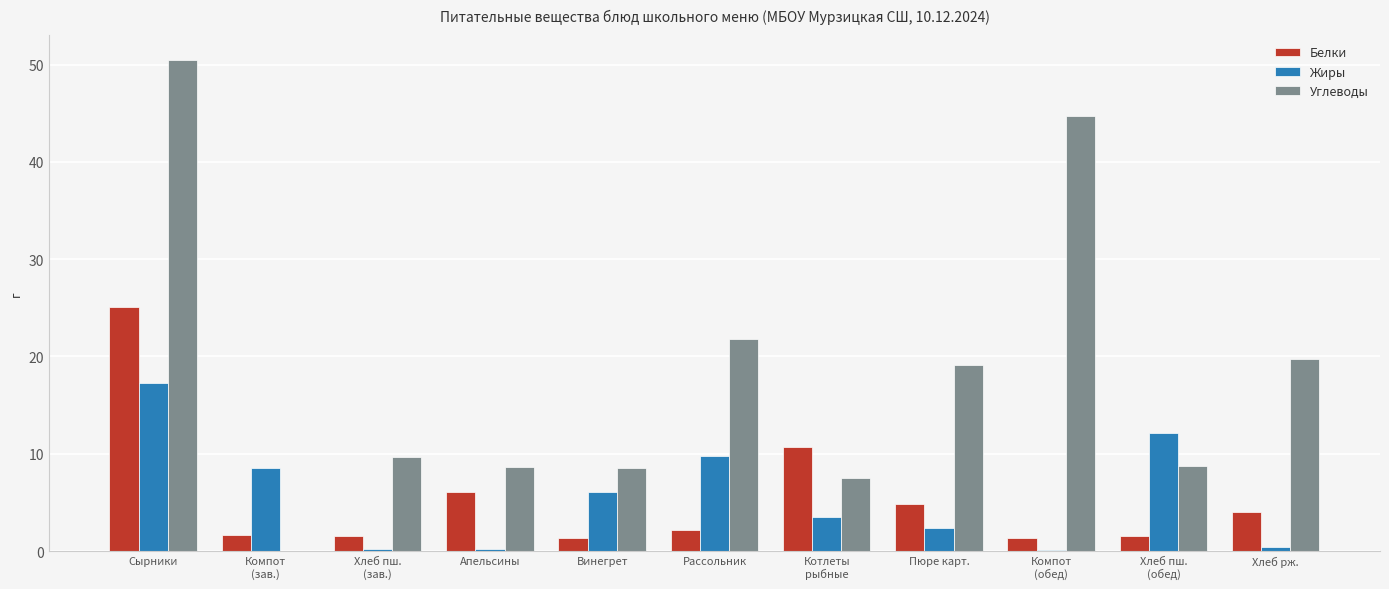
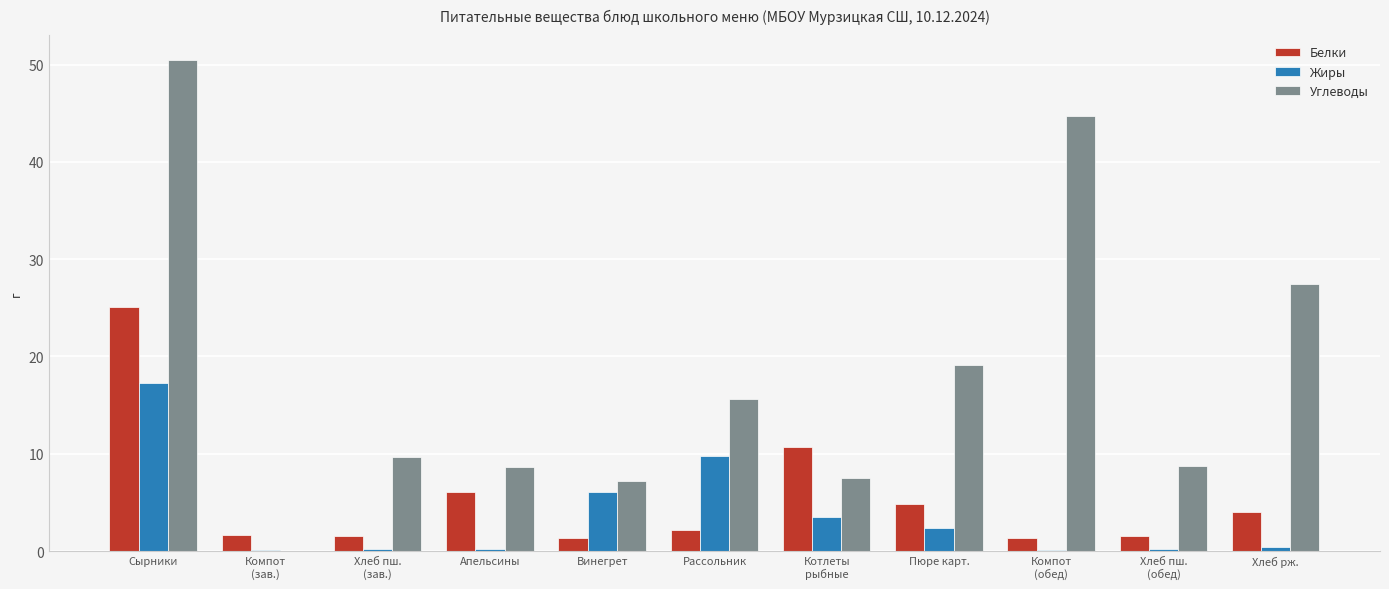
  {
    "Белки": {
      "Сырники": 25,
      "Компот (зав.)": 2,
      "Хлеб пш. (зав.)": 2,
      "Апельсины": 6,
      "Винегрет": 1,
      "Рассольник": 2,
      "Котлеты рыбные": 11,
      "Пюре карт.": 5,
      "Компот (обед)": 1,
      "Хлеб пш. (обед)": 2,
      "Хлеб рж.": 4
    },
    "Жиры": {
      "Сырники": 17,
-     "Компот (зав.)": 9,
+     "Компот (зав.)": 0,
      "Винегрет": 6,
      "Рассольник": 10,
      "Котлеты рыбные": 4,
      "Пюре карт.": 2,
-     "Хлеб пш. (обед)": 12,
+     "Хлеб пш. (обед)": 0,
      "Хлеб рж.": 0
    },
    "Углеводы": {
      "Сырники": 51,
      "Компот (зав.)": 0,
      "Хлеб пш. (зав.)": 10,
      "Апельсины": 9,
-     "Винегрет": 9,
-     "Рассольник": 22,
+     "Винегрет": 7,
+     "Рассольник": 16,
      "Котлеты рыбные": 8,
      "Пюре карт.": 19,
      "Компот (обед)": 45,
      "Хлеб пш. (обед)": 9,
-     "Хлеб рж.": 20
+     "Хлеб рж.": 27
    }
  }
